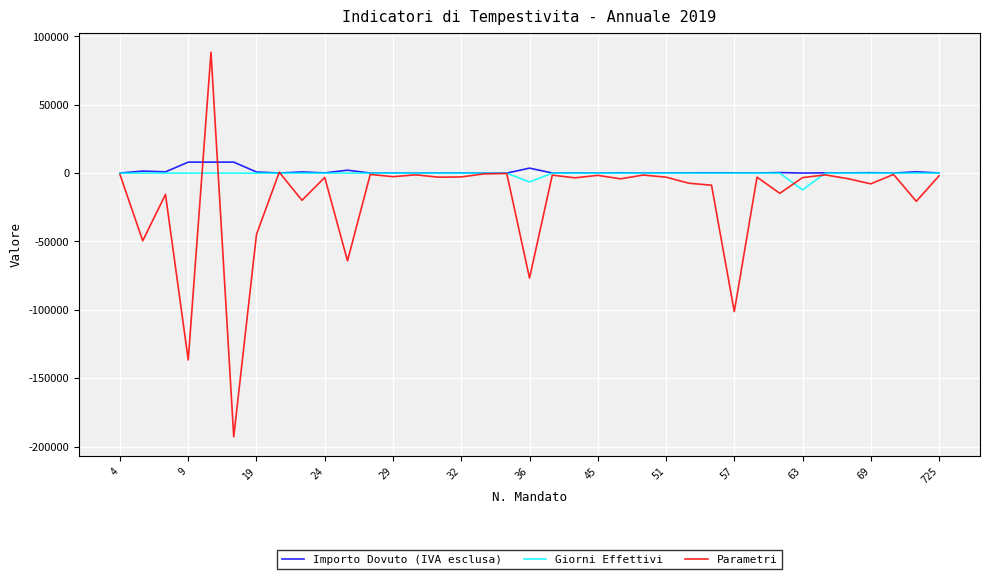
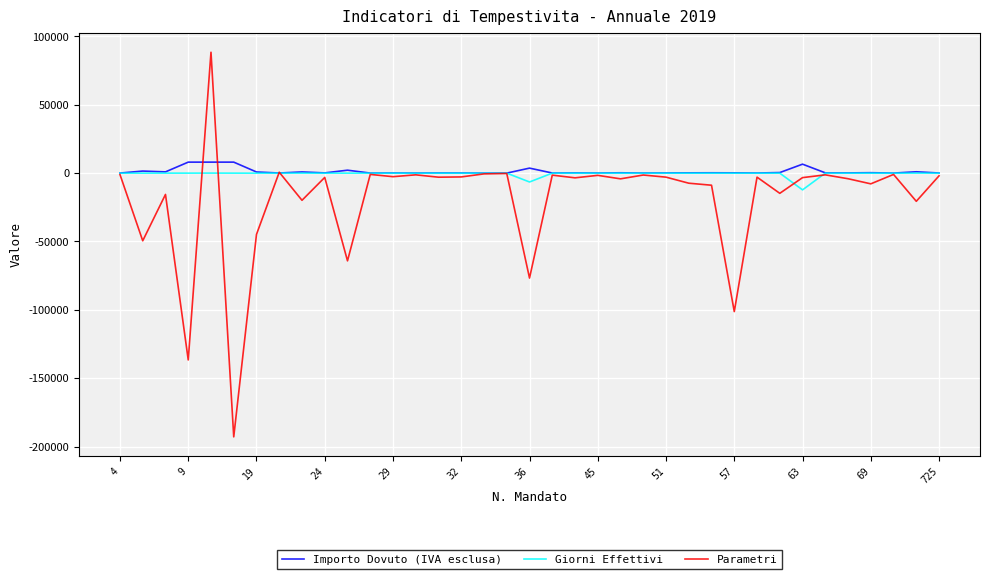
  {
    "Importo Dovuto (IVA esclusa)": {
      "9": 8000,
      "36": 4000,
-     "63": 0
+     "63": 7000
    },
    "Giorni Effettivi": {
      "9": 0,
      "36": -6000,
      "63": -12000
    },
    "Parametri": {
      "9": -137000,
      "19": -45000,
      "24": -3000,
      "29": -3000,
      "32": -3000,
      "36": -77000,
      "51": -3000,
      "57": -101000,
      "63": -3000,
      "69": -8000,
      "725": -2000
    }
  }
